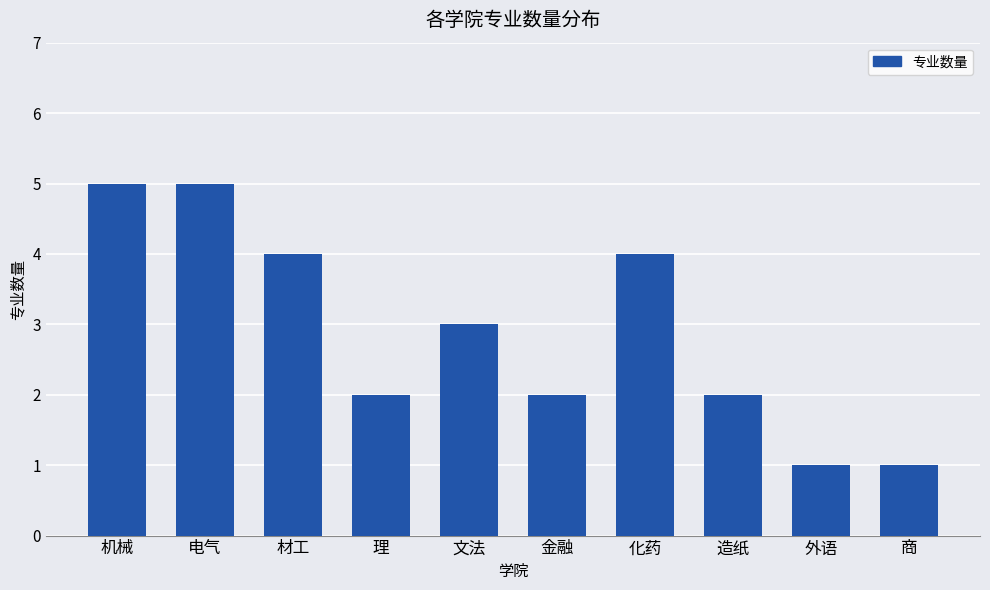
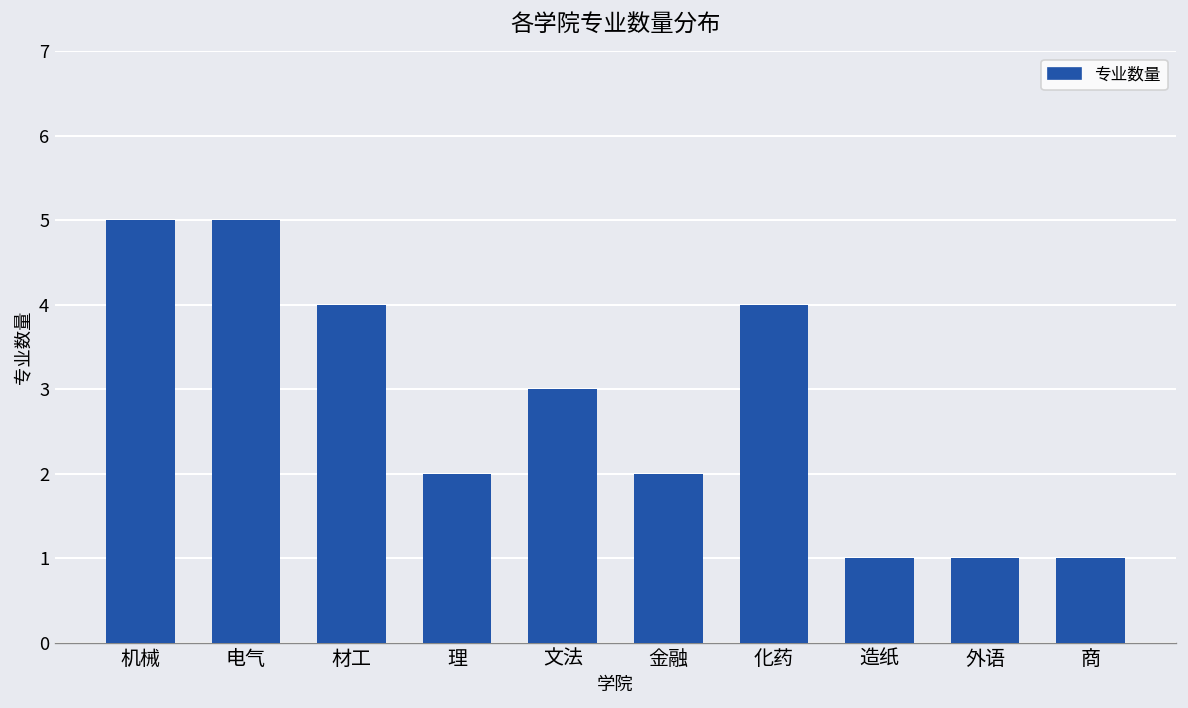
  {
    "机械": 5,
    "电气": 5,
    "材工": 4,
    "理": 2,
    "文法": 3,
    "金融": 2,
    "化药": 4,
-   "造纸": 2,
+   "造纸": 1,
    "外语": 1,
    "商": 1
  }
